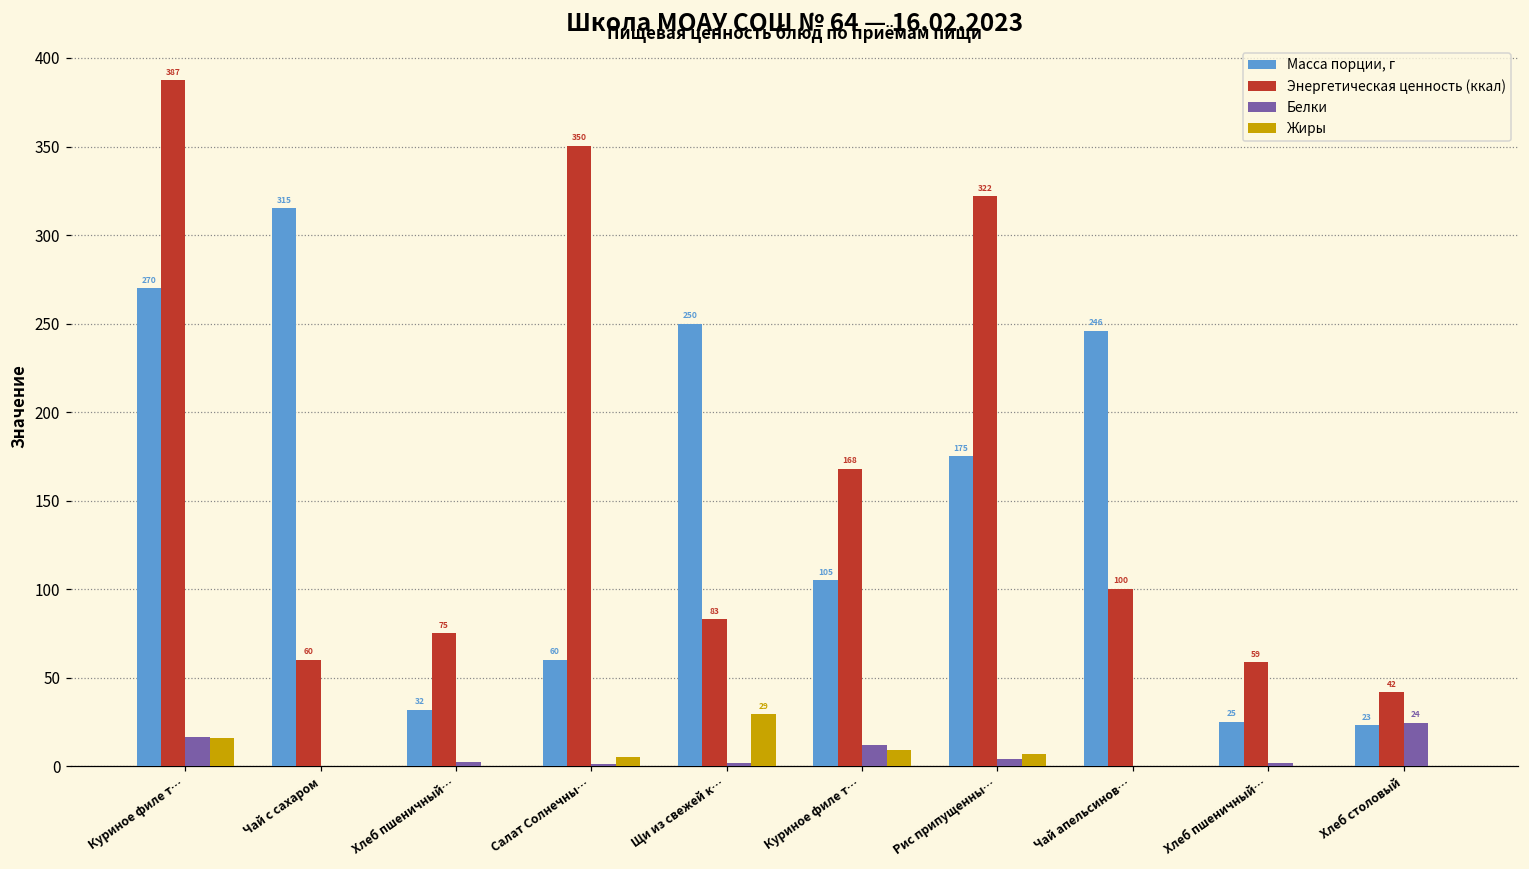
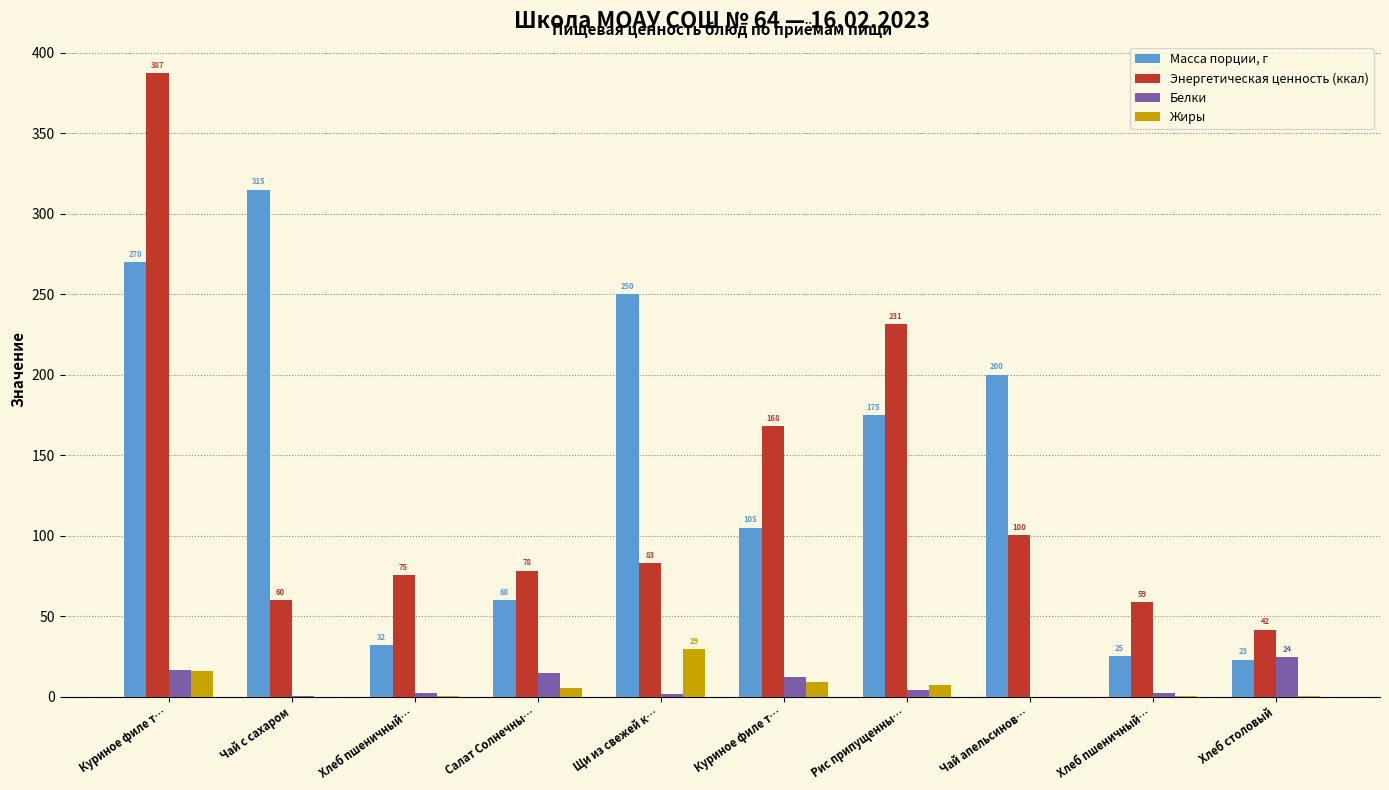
  {
    "Масса порции, г": {
      "Чай с сахаром": 315,
      "Салат Солнечны…": 60,
      "Щи из свежей к…": 250,
      "Рис припущенны…": 175,
-     "Чай апельсинов…": 246,
+     "Чай апельсинов…": 200,
      "Хлеб столовый": 23
    },
    "Энергетическая ценность (ккал)": {
      "Чай с сахаром": 60,
-     "Салат Солнечны…": 350,
+     "Салат Солнечны…": 78,
      "Щи из свежей к…": 83,
-     "Рис припущенны…": 322,
+     "Рис припущенны…": 231,
      "Чай апельсинов…": 100,
      "Хлеб столовый": 42
    },
    "Белки": {
-     "Салат Солнечны…": 1,
+     "Салат Солнечны…": 15,
      "Щи из свежей к…": 2,
      "Рис припущенны…": 4,
      "Чай апельсинов…": 0
    },
    "Жиры": {
      "Щи из свежей к…": 29
    }
  }
